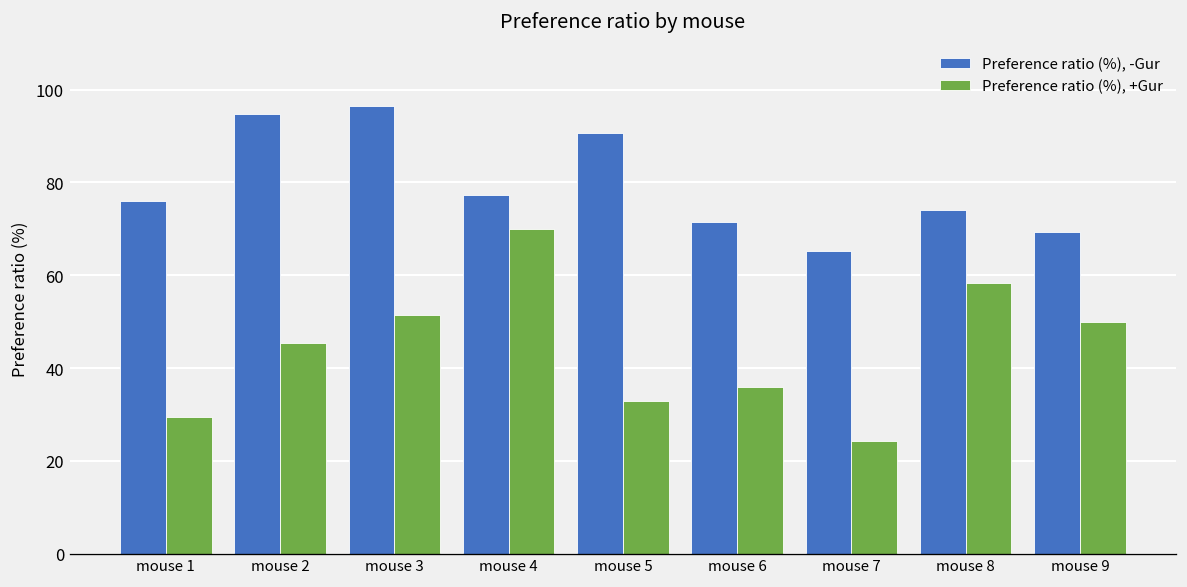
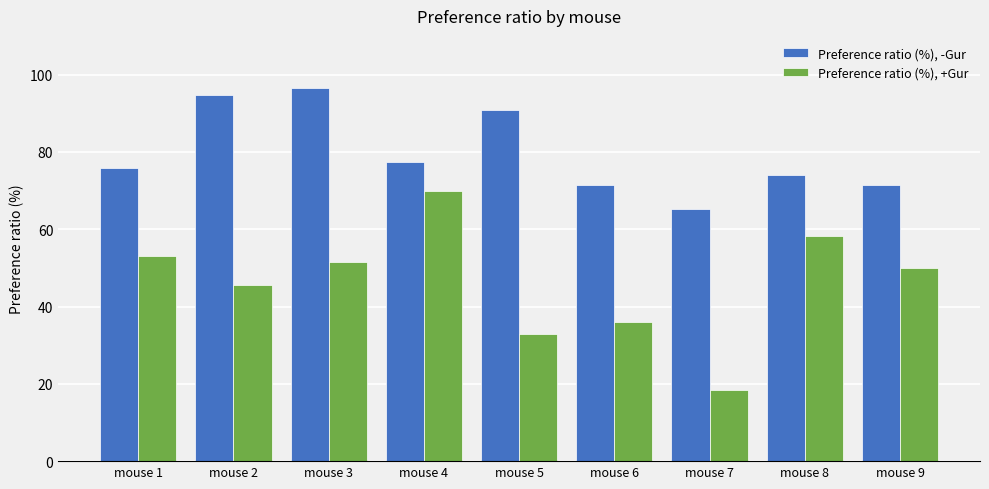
  {
    "Preference ratio (%), -Gur": {
      "mouse 1": 76,
      "mouse 2": 95,
      "mouse 3": 96,
      "mouse 4": 77,
      "mouse 5": 91,
      "mouse 6": 71,
      "mouse 7": 65,
      "mouse 8": 74,
-     "mouse 9": 69
+     "mouse 9": 71
    },
    "Preference ratio (%), +Gur": {
-     "mouse 1": 29,
+     "mouse 1": 53,
      "mouse 2": 45,
      "mouse 3": 52,
      "mouse 4": 70,
      "mouse 5": 33,
      "mouse 6": 36,
-     "mouse 7": 24,
+     "mouse 7": 18,
      "mouse 8": 58,
      "mouse 9": 50
    }
  }
